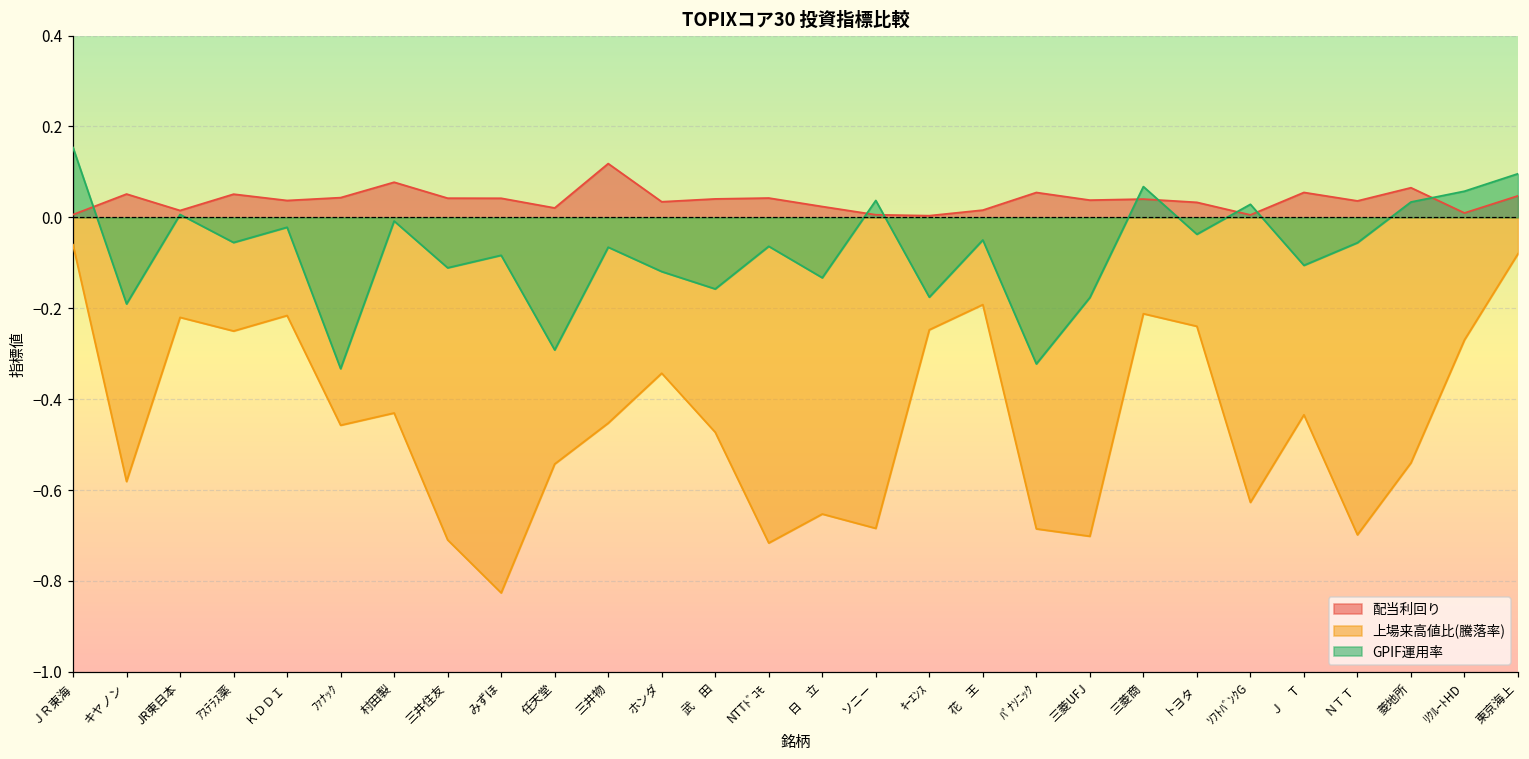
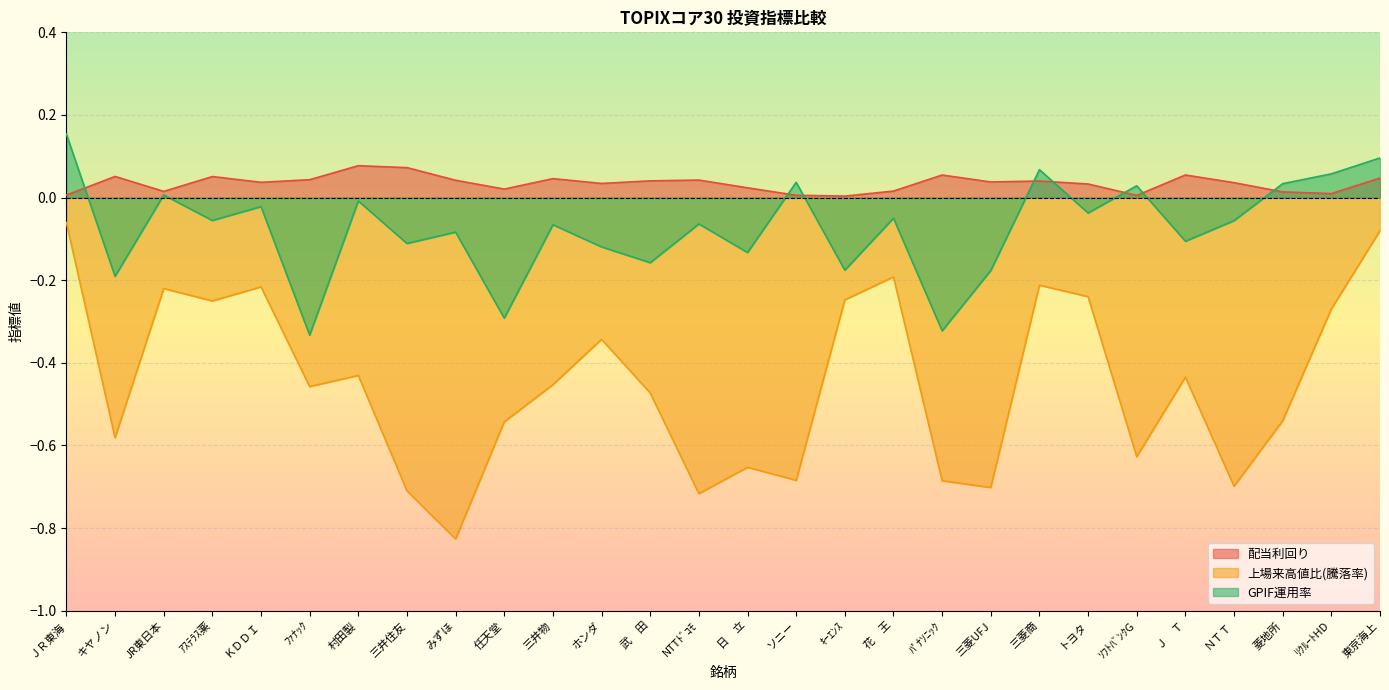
  {
    "配当利回り": {
      "キヤノン": 0.05,
      "JR東日本": 0.02,
      "ｱｽﾃﾗｽ薬": 0.05,
      "ＫＤＤＩ": 0.04,
      "ﾌｧﾅｯｸ": 0.04,
      "村田製": 0.08,
-     "三井住友": 0.04,
+     "三井住友": 0.07,
      "みずほ": 0.04,
      "任天堂": 0.02,
-     "三井物": 0.12,
+     "三井物": 0.05,
      "ホンダ": 0.03,
      "武 田": 0.04,
      "NTTﾄﾞｺﾓ": 0.04,
      "日 立": 0.02,
      "花 王": 0.02,
      "ﾊﾟﾅｿﾆｯｸ": 0.05,
      "三菱UFJ": 0.04,
      "三菱商": 0.04,
      "トヨタ": 0.03,
      "Ｊ Ｔ": 0.05,
      "ＮＴＴ": 0.04,
-     "菱地所": 0.07,
+     "菱地所": 0.01,
      "ﾘｸﾙｰﾄHD": 0.01,
      "東京海上": 0.05
    }
  }
